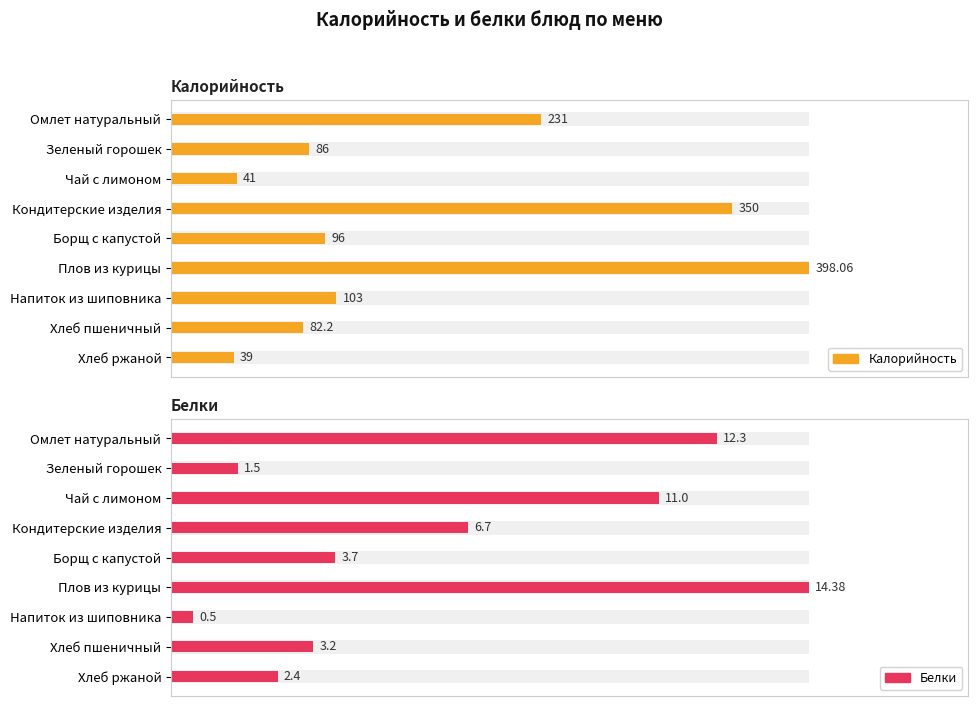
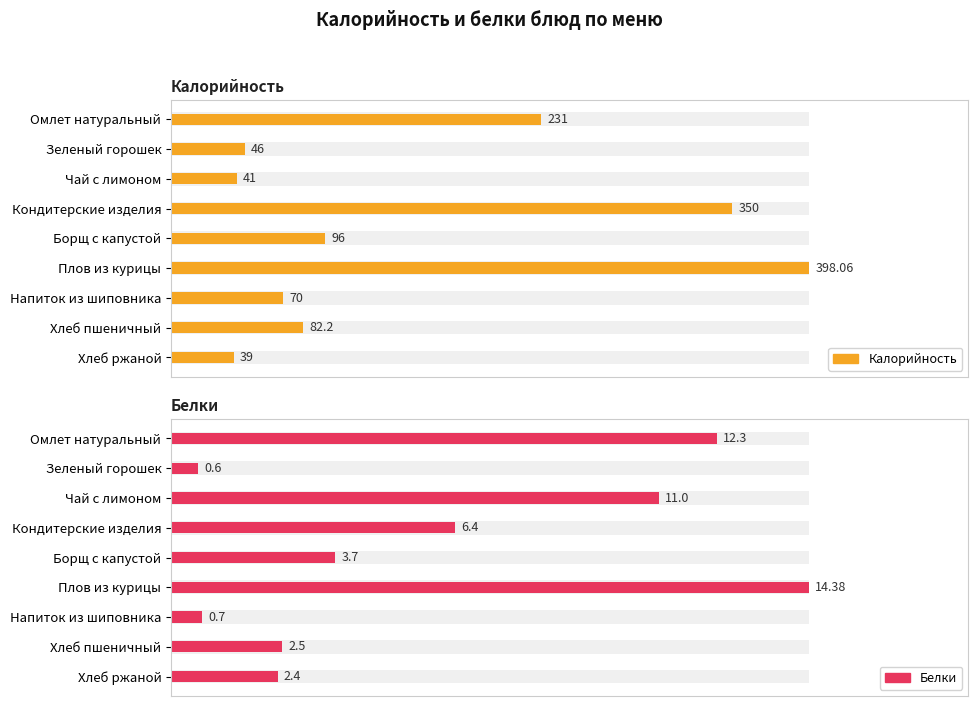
  {
    "Калорийность": {
      "Калорийность": {
-       "Зеленый горошек": 86,
+       "Зеленый горошек": 46,
        "Плов из курицы": 398.06,
-       "Напиток из шиповника": 103
+       "Напиток из шиповника": 70
      }
    },
    "Белки": {
      "Белки": {
-       "Зеленый горошек": 1.5,
-       "Кондитерские изделия": 6.7,
+       "Зеленый горошек": 0.6,
+       "Кондитерские изделия": 6.4,
        "Плов из курицы": 14.38,
-       "Напиток из шиповника": 0.5,
-       "Хлеб пшеничный": 3.2
+       "Напиток из шиповника": 0.7,
+       "Хлеб пшеничный": 2.5
      }
    }
  }
